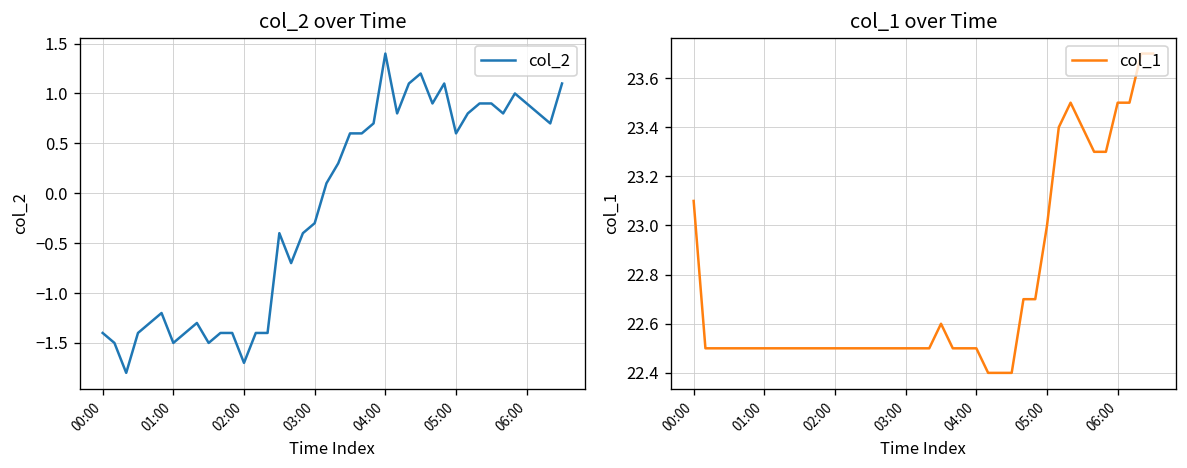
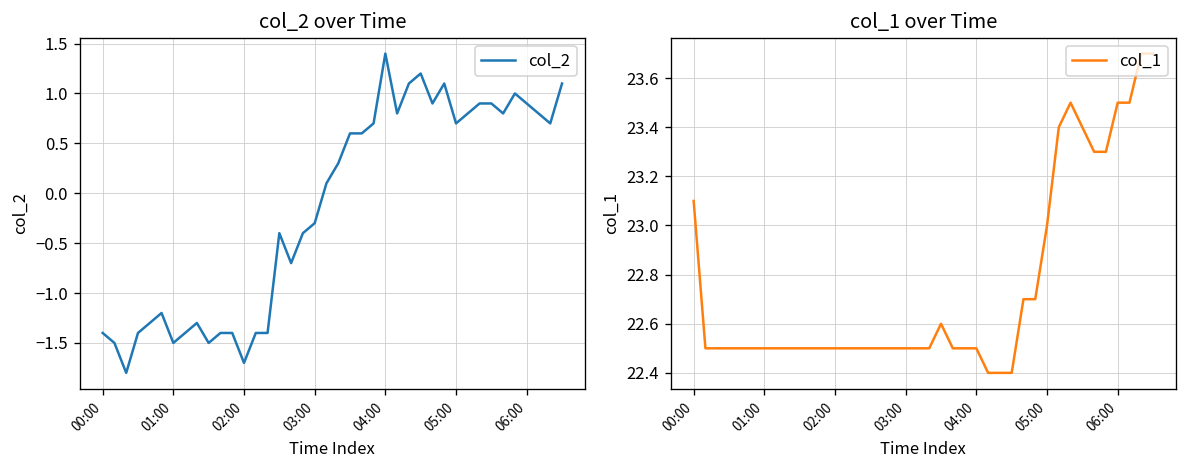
  {
    "col_2 over Time": {
      "00:00": -1.4,
      "01:00": -1.5,
      "02:00": -1.7,
      "03:00": -0.3,
      "04:00": 1.4,
-     "05:00": 0.6,
+     "05:00": 0.7,
      "06:00": 0.9
    },
    "col_1 over Time": {
      "00:00": 23.10,
      "01:00": 22.50,
      "02:00": 22.50,
      "03:00": 22.50,
      "04:00": 22.50,
      "05:00": 23.00,
      "06:00": 23.50
    }
  }
